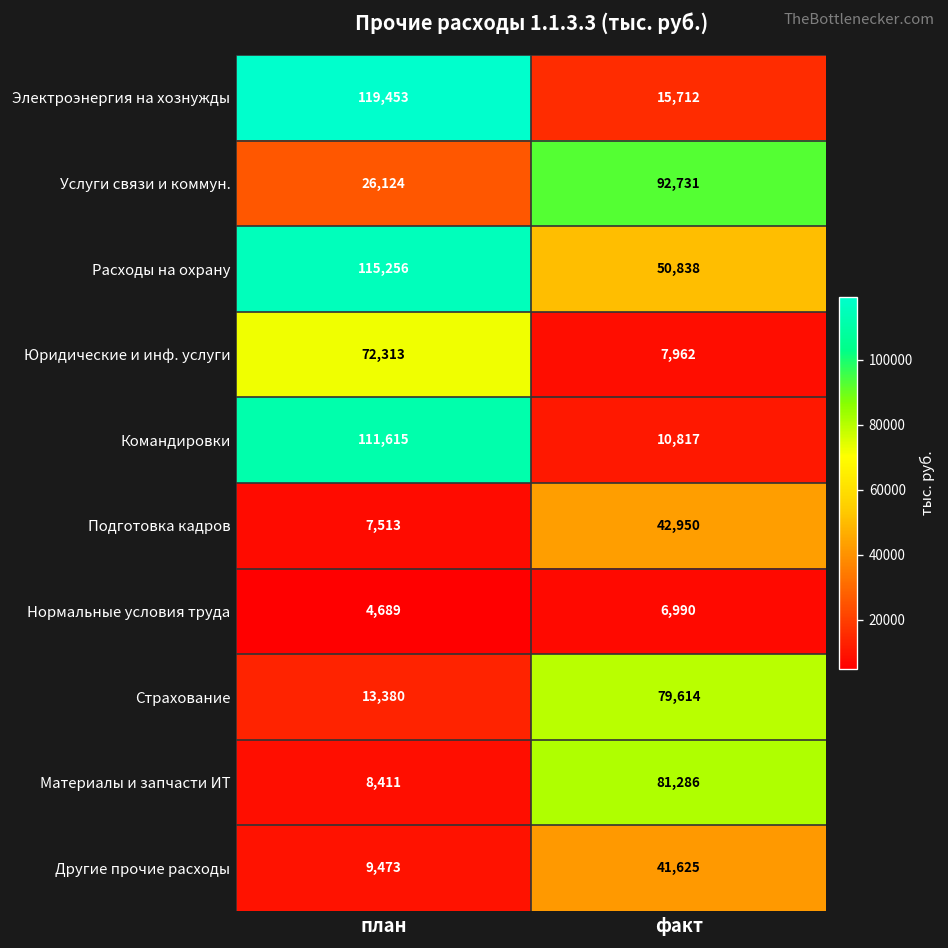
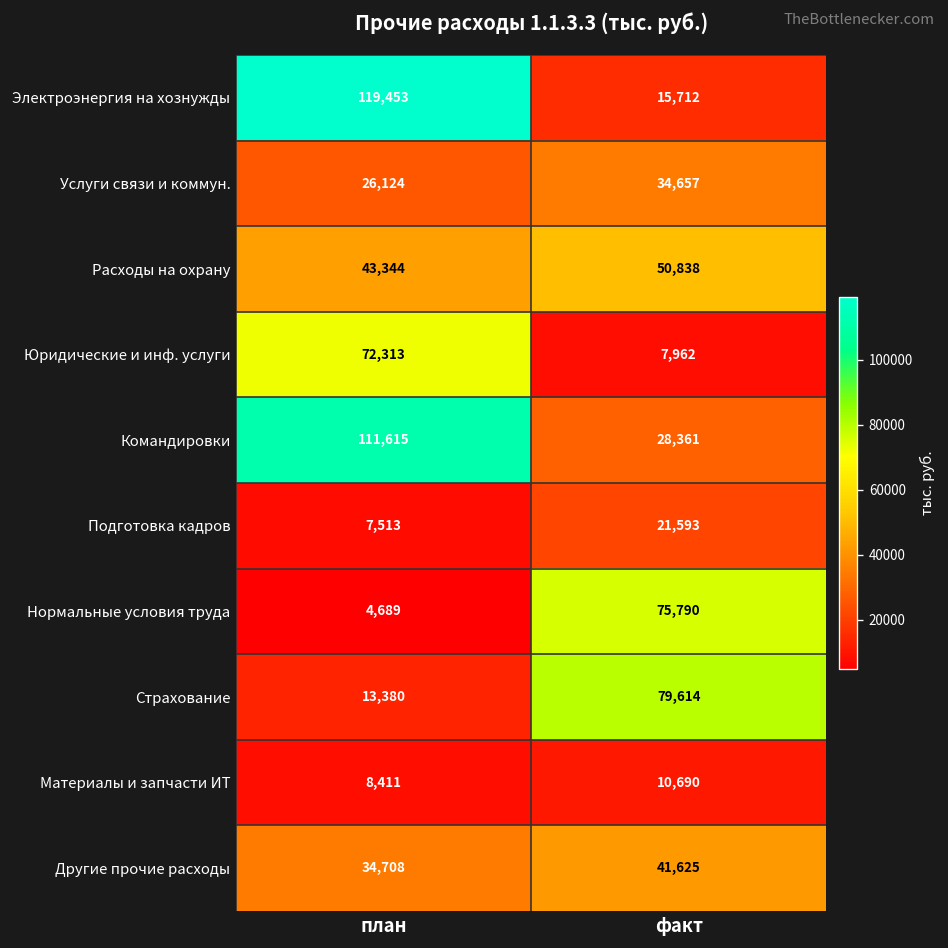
  {
    "Электроэнергия на хознужды": {
      "план": "119,453",
      "факт": "15,712"
    },
    "Услуги связи и коммун.": {
      "план": "26,124",
-     "факт": "92,731"
+     "факт": "34,657"
    },
    "Расходы на охрану": {
-     "план": "115,256",
+     "план": "43,344",
      "факт": "50,838"
    },
    "Юридические и инф. услуги": {
      "план": "72,313",
      "факт": "7,962"
    },
    "Командировки": {
      "план": "111,615",
-     "факт": "10,817"
+     "факт": "28,361"
    },
    "Подготовка кадров": {
      "план": "7,513",
-     "факт": "42,950"
+     "факт": "21,593"
    },
    "Нормальные условия труда": {
      "план": "4,689",
-     "факт": "6,990"
+     "факт": "75,790"
    },
    "Страхование": {
      "план": "13,380",
      "факт": "79,614"
    },
    "Материалы и запчасти ИТ": {
      "план": "8,411",
-     "факт": "81,286"
+     "факт": "10,690"
    },
    "Другие прочие расходы": {
-     "план": "9,473",
+     "план": "34,708",
      "факт": "41,625"
    }
  }
